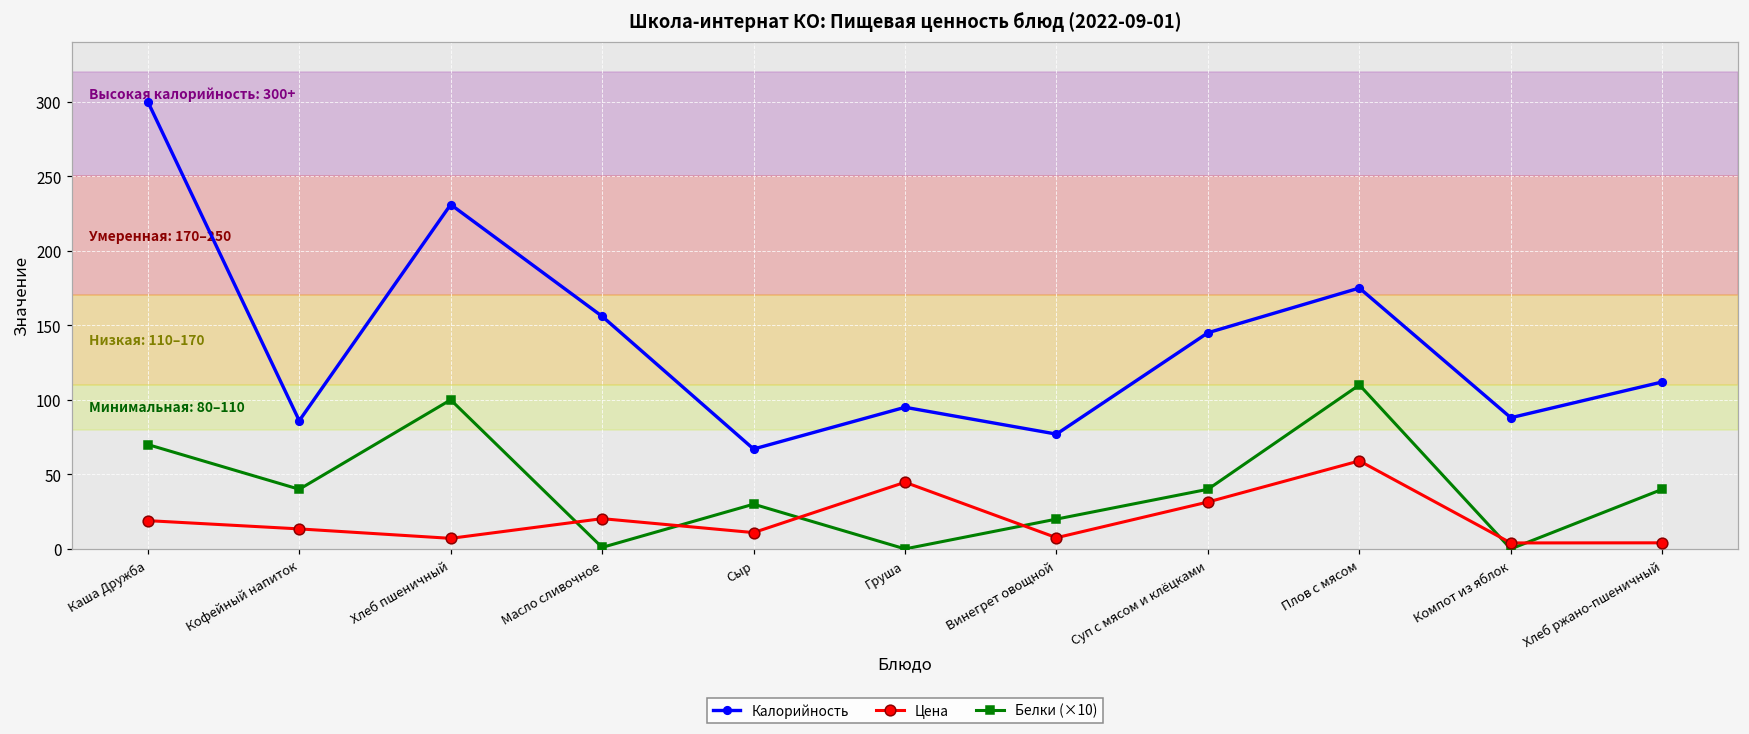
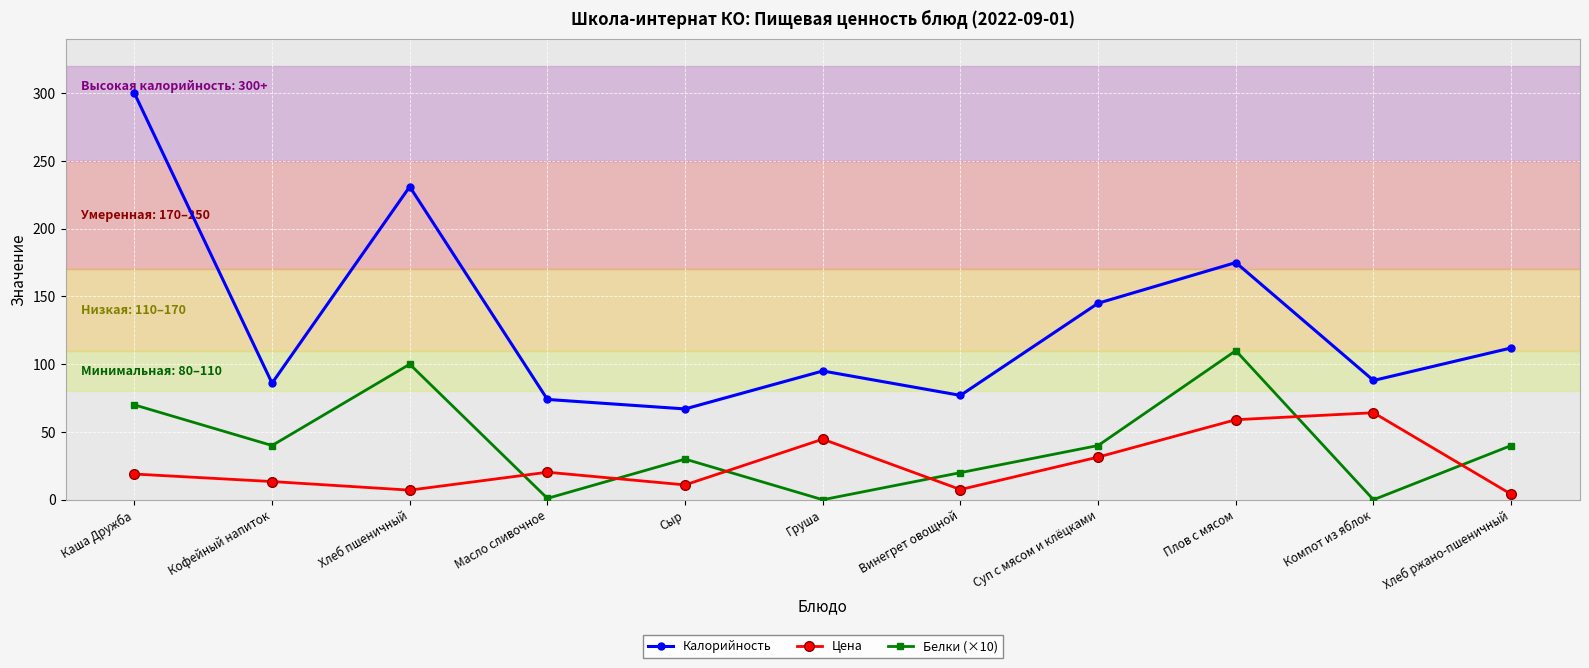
  {
    "Калорийность": {
      "Кофейный напиток": 86,
      "Хлеб пшеничный": 231,
-     "Масло сливочное": 156,
+     "Масло сливочное": 74,
      "Сыр": 67,
      "Груша": 95,
      "Винегрет овощной": 77,
      "Суп с мясом и клёцками": 145,
      "Плов с мясом": 175,
      "Компот из яблок": 88,
      "Хлеб ржано-пшеничный": 112
    },
    "Цена": {
      "Каша Дружба": 19,
      "Кофейный напиток": 13,
      "Хлеб пшеничный": 7,
      "Масло сливочное": 20,
      "Сыр": 11,
      "Груша": 45,
      "Винегрет овощной": 8,
      "Суп с мясом и клёцками": 31,
      "Плов с мясом": 59,
-     "Компот из яблок": 4,
+     "Компот из яблок": 64,
      "Хлеб ржано-пшеничный": 4
    },
    "Белки (×10)": {
      "Каша Дружба": 70,
      "Кофейный напиток": 40,
      "Хлеб пшеничный": 100,
      "Масло сливочное": 1,
      "Сыр": 30,
      "Груша": 0,
      "Винегрет овощной": 20,
      "Суп с мясом и клёцками": 40,
      "Плов с мясом": 110,
      "Компот из яблок": 0,
      "Хлеб ржано-пшеничный": 40
    }
  }
